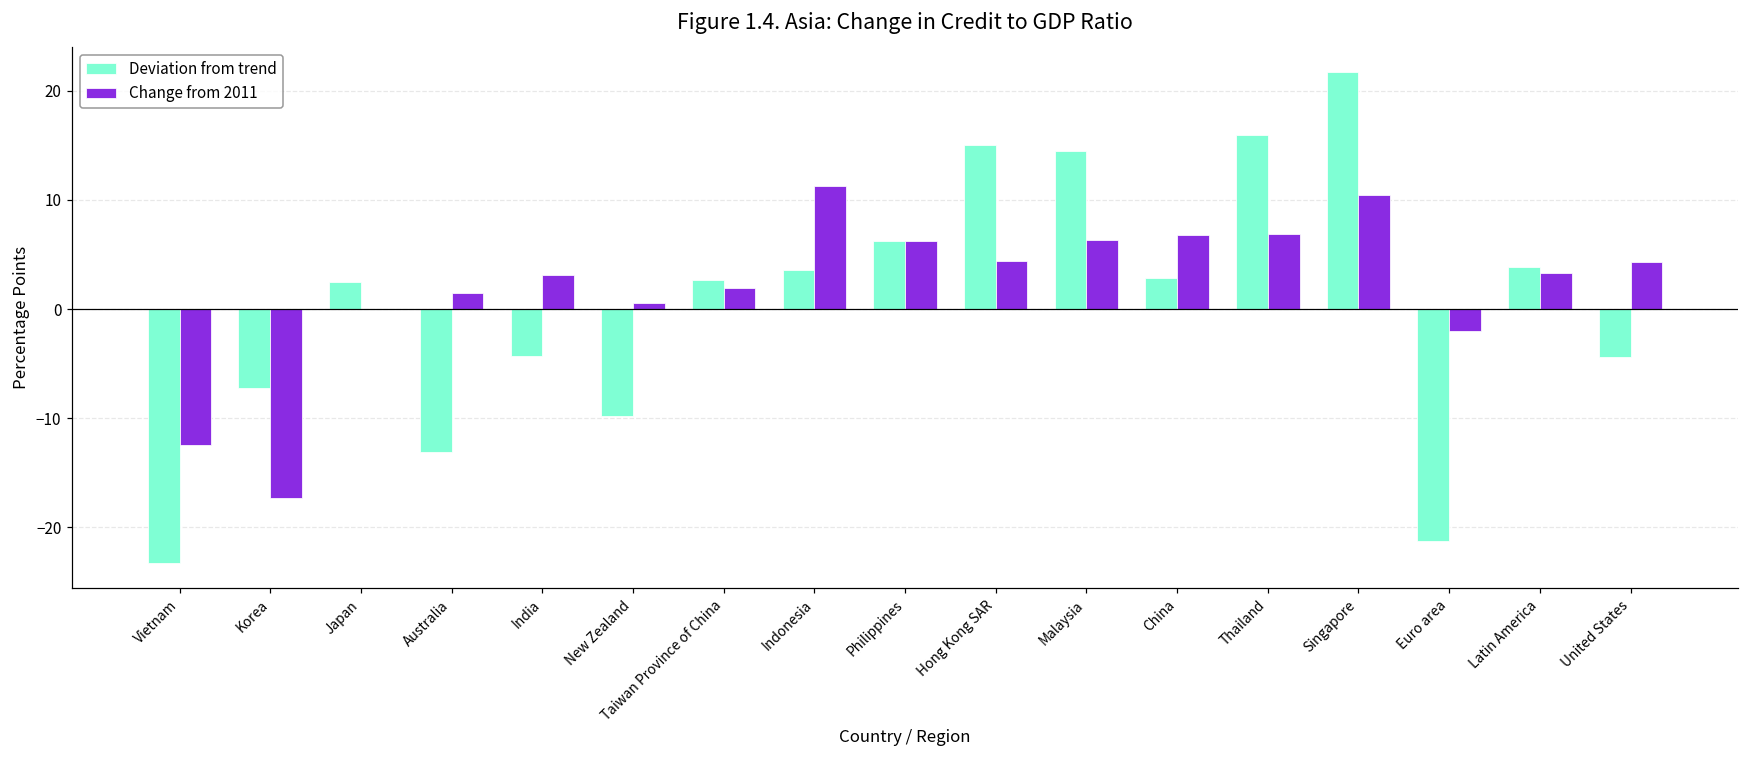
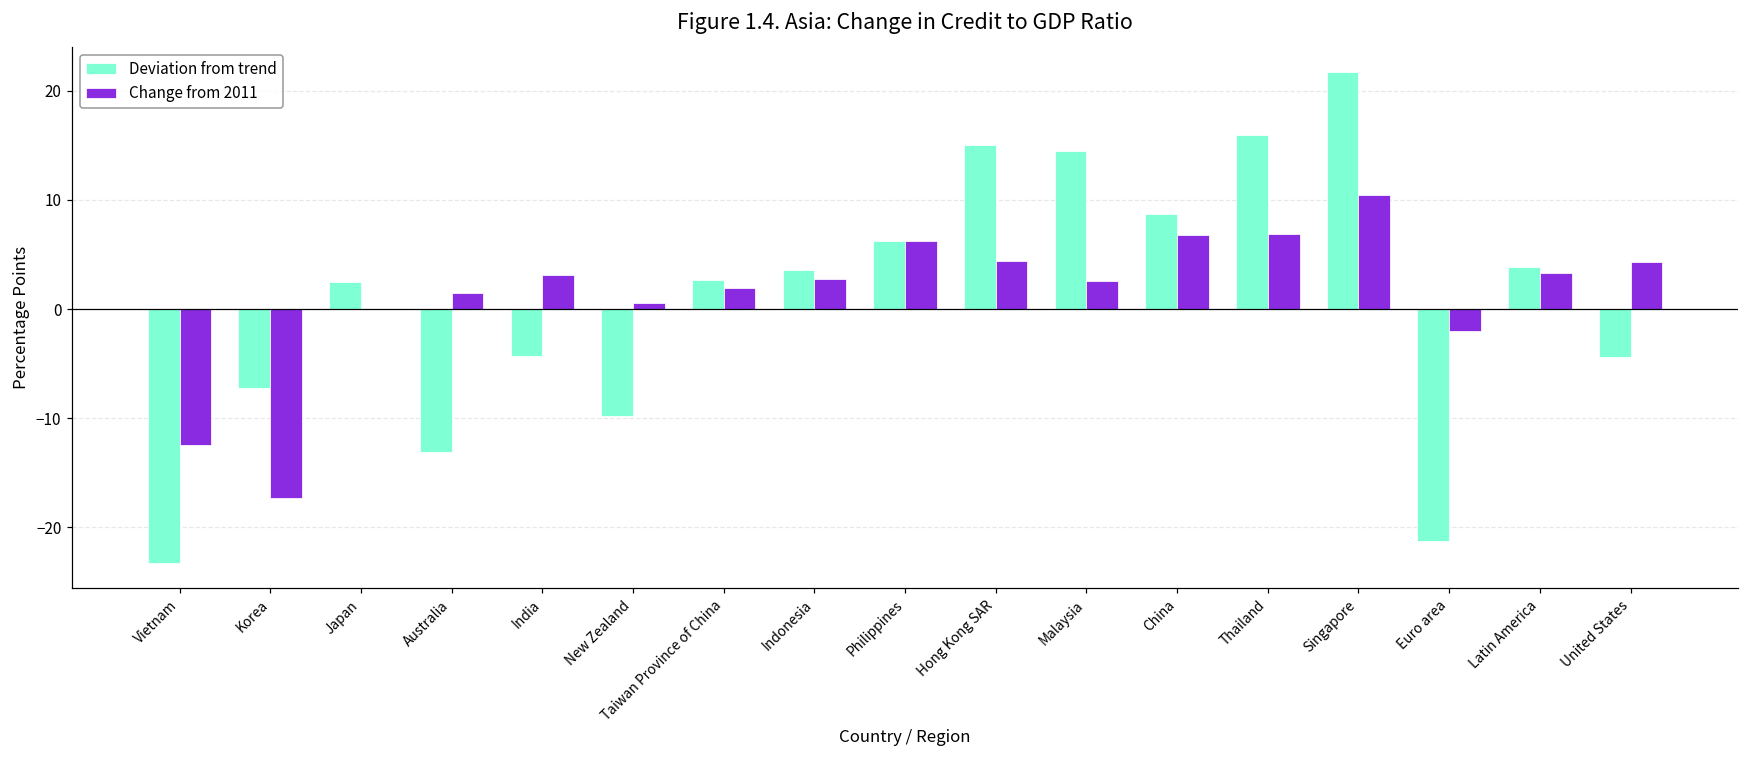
  {
    "Deviation from trend": {
      "Vietnam": -23,
      "Korea": -7,
      "Japan": 2,
      "Australia": -13,
      "India": -4,
      "New Zealand": -10,
      "Taiwan Province of China": 3,
      "Indonesia": 4,
      "Philippines": 6,
      "Hong Kong SAR": 15,
      "Malaysia": 14,
-     "China": 3,
+     "China": 9,
      "Thailand": 16,
      "Singapore": 22,
      "Euro area": -21,
      "Latin America": 4,
      "United States": -4
    },
    "Change from 2011": {
      "Vietnam": -12,
      "Korea": -17,
      "Australia": 1,
      "India": 3,
      "New Zealand": 1,
      "Taiwan Province of China": 2,
-     "Indonesia": 11,
+     "Indonesia": 3,
      "Philippines": 6,
      "Hong Kong SAR": 4,
-     "Malaysia": 6,
+     "Malaysia": 3,
      "China": 7,
      "Thailand": 7,
      "Singapore": 10,
      "Euro area": -2,
      "Latin America": 3,
      "United States": 4
    }
  }
